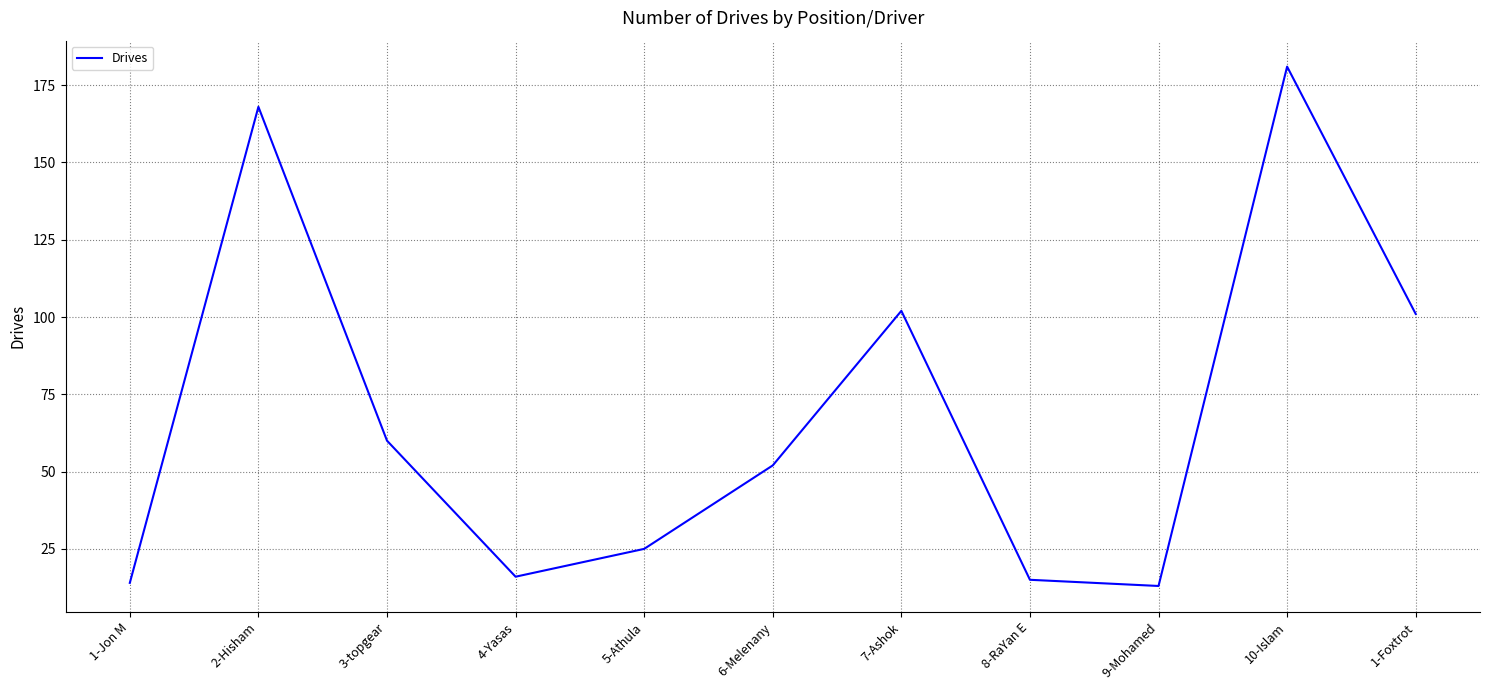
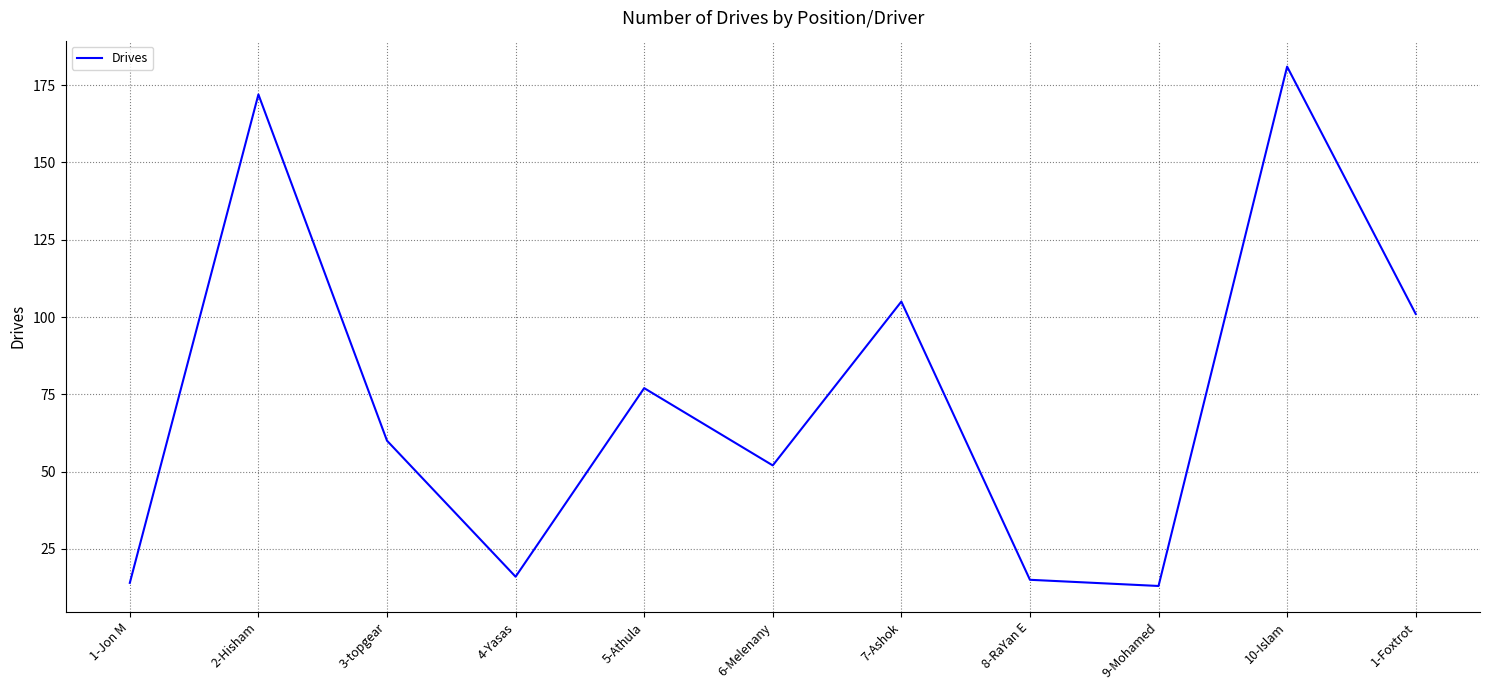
  {
    "1-Jon M": 14,
-   "2-Hisham": 168,
+   "2-Hisham": 172,
    "3-topgear": 60,
    "4-Yasas": 16,
-   "5-Athula": 25,
+   "5-Athula": 77,
    "6-Melenany": 52,
-   "7-Ashok": 102,
+   "7-Ashok": 105,
    "8-RaYan E": 15,
    "9-Mohamed": 13,
    "10-Islam": 181,
    "1-Foxtrot": 101
  }
